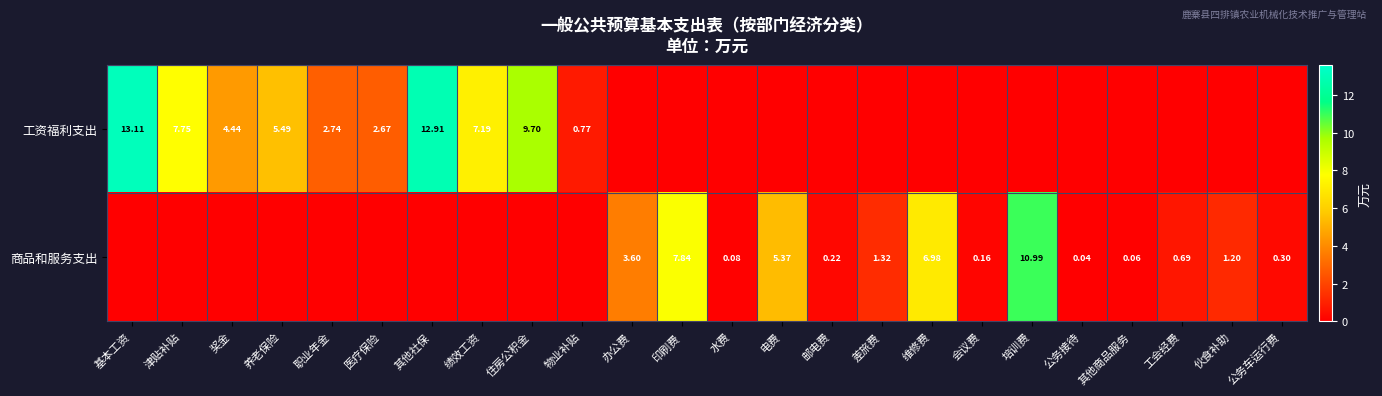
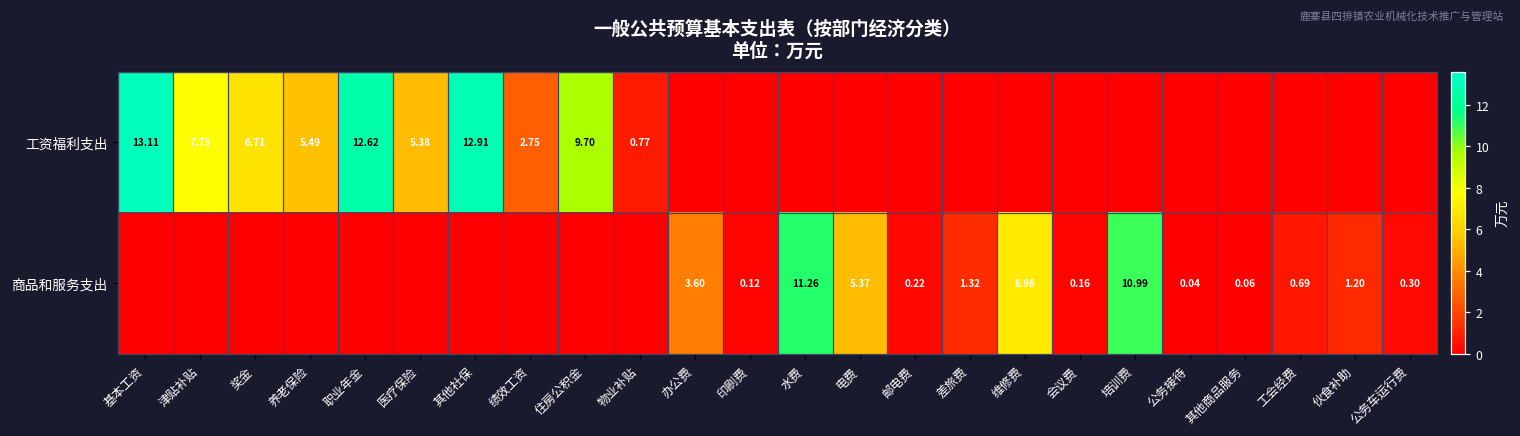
  {
    "工资福利支出": {
      "基本工资": 13.11,
      "津贴补贴": 7.75,
-     "奖金": 4.44,
+     "奖金": 6.71,
      "养老保险": 5.49,
-     "职业年金": 2.74,
-     "医疗保险": 2.67,
+     "职业年金": 12.62,
+     "医疗保险": 5.38,
      "其他社保": 12.91,
-     "绩效工资": 7.19,
+     "绩效工资": 2.75,
      "住房公积金": 9.70,
      "物业补贴": 0.77
    },
    "商品和服务支出": {
      "办公费": 3.60,
-     "印刷费": 7.84,
-     "水费": 0.08,
+     "印刷费": 0.12,
+     "水费": 11.26,
      "电费": 5.37,
      "邮电费": 0.22,
      "差旅费": 1.32,
      "维修费": 6.98,
      "会议费": 0.16,
      "培训费": 10.99,
      "公务接待": 0.04,
      "其他商品服务": 0.06,
      "工会经费": 0.69,
      "伙食补助": 1.20,
      "公务车运行费": 0.30
    }
  }
